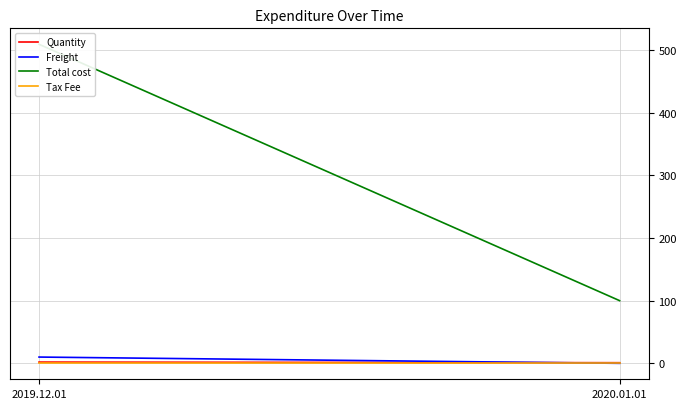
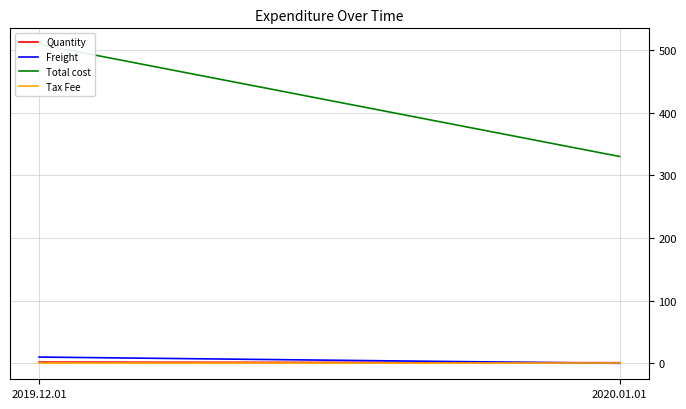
  {
    "Freight": {
      "2019.12.01": 10
    },
    "Total cost": {
-     "2020.01.01": 100
+     "2020.01.01": 330
    }
  }
